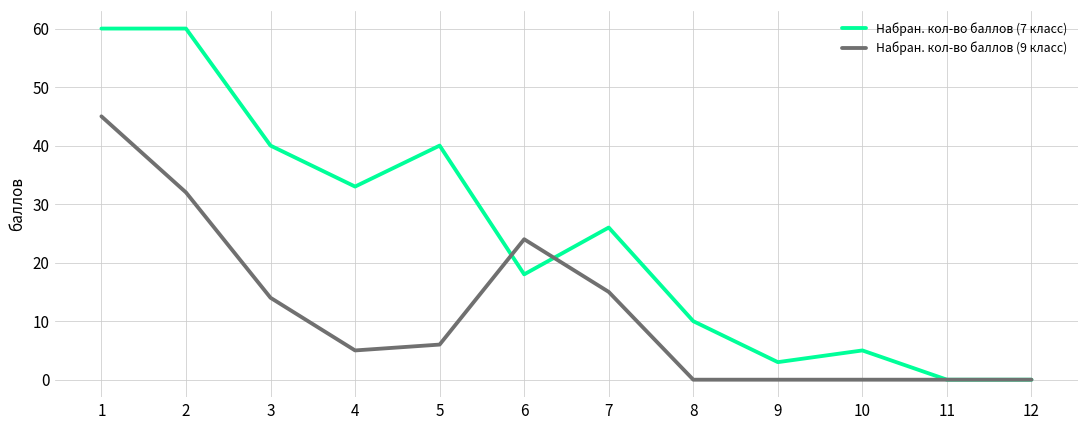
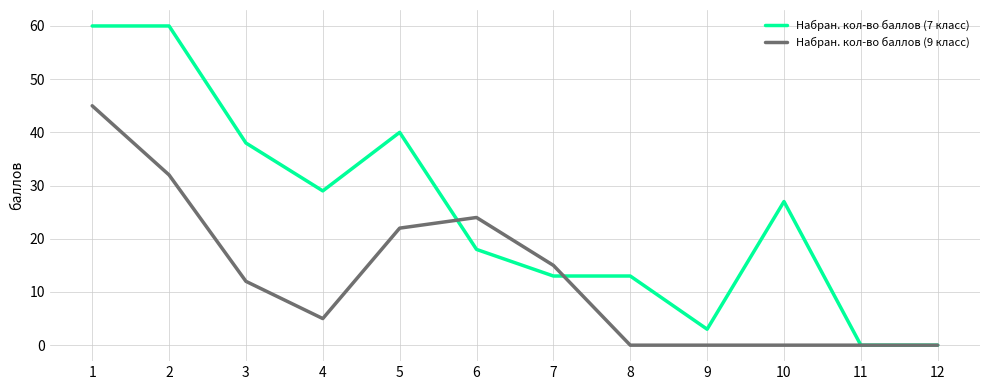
  {
    "Набран. кол-во баллов (7 класс)": {
      "1": 60,
      "2": 60,
-     "3": 40,
-     "4": 33,
+     "3": 38,
+     "4": 29,
      "5": 40,
      "6": 18,
-     "7": 26,
-     "8": 10,
+     "7": 13,
+     "8": 13,
      "9": 3,
-     "10": 5
+     "10": 27
    },
    "Набран. кол-во баллов (9 класс)": {
      "1": 45,
      "2": 32,
-     "3": 14,
+     "3": 12,
      "4": 5,
-     "5": 6,
+     "5": 22,
      "6": 24,
      "7": 15,
      "8": 0,
      "9": 0,
      "10": 0
    }
  }
